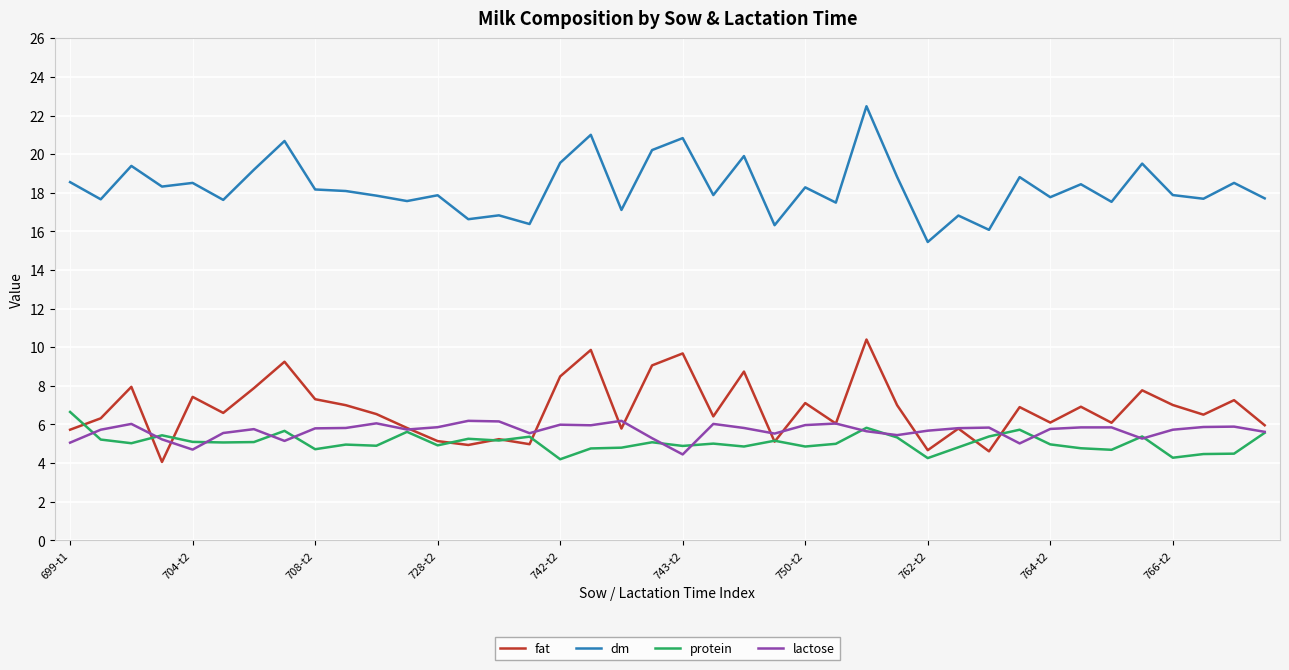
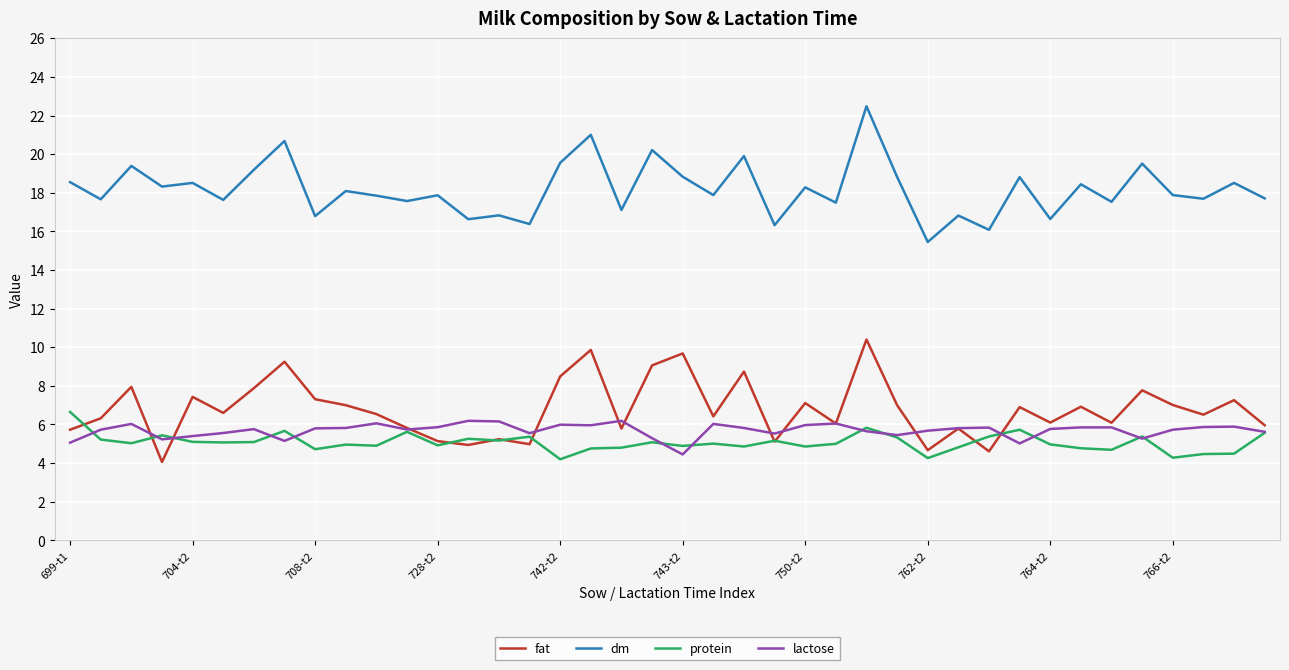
  {
    "fat": {
      "699-t1": 5.7,
      "704-t2": 7.4,
      "708-t2": 7.3,
      "728-t2": 5.1,
      "742-t2": 8.5,
      "743-t2": 9.7,
      "750-t2": 7.1,
      "762-t2": 4.7,
      "764-t2": 6.1,
      "766-t2": 7.0
    },
    "dm": {
      "699-t1": 18.6,
      "704-t2": 18.5,
-     "708-t2": 18.2,
+     "708-t2": 16.8,
      "728-t2": 17.9,
      "742-t2": 19.6,
-     "743-t2": 20.8,
+     "743-t2": 18.8,
      "750-t2": 18.3,
      "762-t2": 15.5,
-     "764-t2": 17.8,
+     "764-t2": 16.6,
      "766-t2": 17.9
    },
    "protein": {
      "699-t1": 6.7,
      "704-t2": 5.1,
      "708-t2": 4.7,
      "728-t2": 4.9,
      "742-t2": 4.2,
      "743-t2": 4.9,
      "750-t2": 4.9,
      "762-t2": 4.3,
      "764-t2": 5.0,
      "766-t2": 4.3
    },
    "lactose": {
      "699-t1": 5.1,
-     "704-t2": 4.7,
+     "704-t2": 5.4,
      "708-t2": 5.8,
      "728-t2": 5.9,
      "742-t2": 6.0,
      "743-t2": 4.5,
      "750-t2": 6.0,
      "762-t2": 5.7,
      "764-t2": 5.8,
      "766-t2": 5.7
    }
  }
